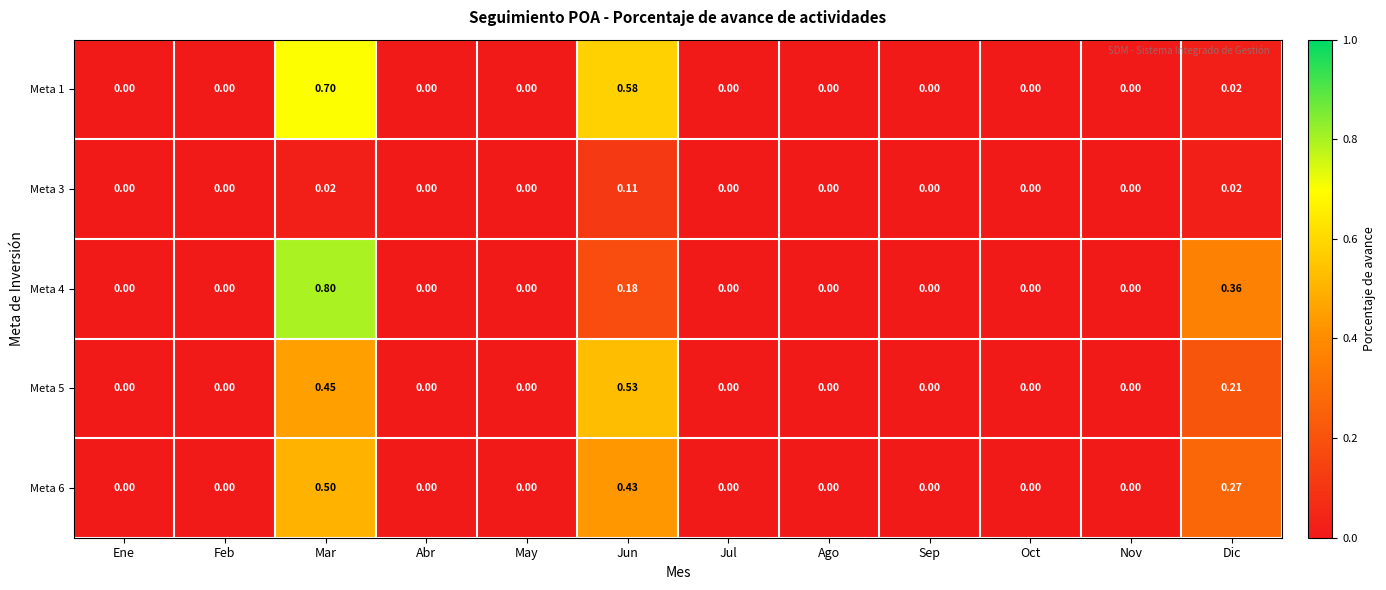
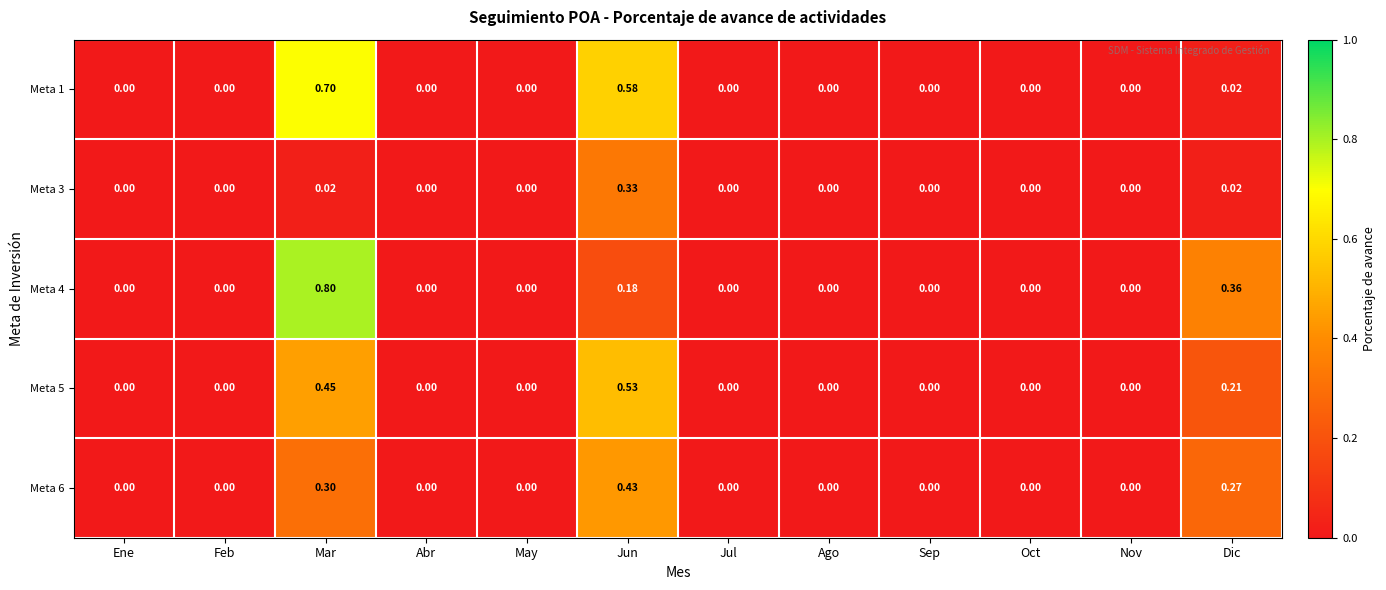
  {
    "Meta 1": {
      "Ene": 0.00,
      "Feb": 0.00,
      "Mar": 0.70,
      "Abr": 0.00,
      "May": 0.00,
      "Jun": 0.58,
      "Jul": 0.00,
      "Ago": 0.00,
      "Sep": 0.00,
      "Oct": 0.00,
      "Nov": 0.00
    },
    "Meta 3": {
      "Ene": 0.00,
      "Feb": 0.00,
      "Mar": 0.02,
      "Abr": 0.00,
      "May": 0.00,
-     "Jun": 0.11,
+     "Jun": 0.33,
      "Jul": 0.00,
      "Ago": 0.00,
      "Sep": 0.00,
      "Oct": 0.00,
      "Nov": 0.00,
      "Dic": 0.02
    },
    "Meta 4": {
      "Ene": 0.00,
      "Feb": 0.00,
      "Mar": 0.80,
      "Abr": 0.00,
      "May": 0.00,
      "Jun": 0.18,
      "Jul": 0.00,
      "Ago": 0.00,
      "Sep": 0.00,
      "Oct": 0.00,
      "Nov": 0.00,
      "Dic": 0.36
    },
    "Meta 5": {
      "Ene": 0.00,
      "Feb": 0.00,
      "Mar": 0.45,
      "Abr": 0.00,
      "May": 0.00,
      "Jun": 0.53,
      "Jul": 0.00,
      "Ago": 0.00,
      "Sep": 0.00,
      "Oct": 0.00,
      "Nov": 0.00,
      "Dic": 0.21
    },
    "Meta 6": {
      "Ene": 0.00,
      "Feb": 0.00,
-     "Mar": 0.50,
+     "Mar": 0.30,
      "Abr": 0.00,
      "May": 0.00,
      "Jun": 0.43,
      "Jul": 0.00,
      "Ago": 0.00,
      "Sep": 0.00,
      "Oct": 0.00,
      "Nov": 0.00,
      "Dic": 0.27
    }
  }
